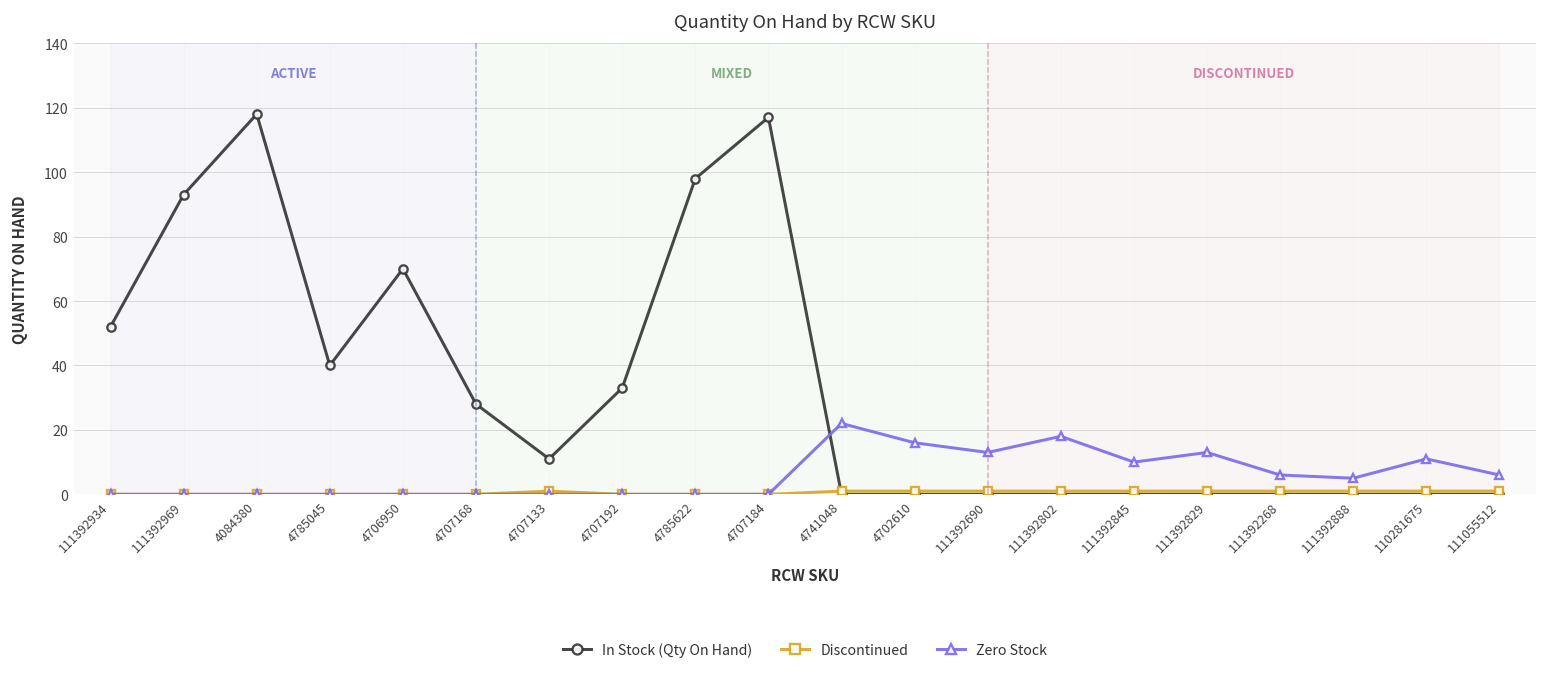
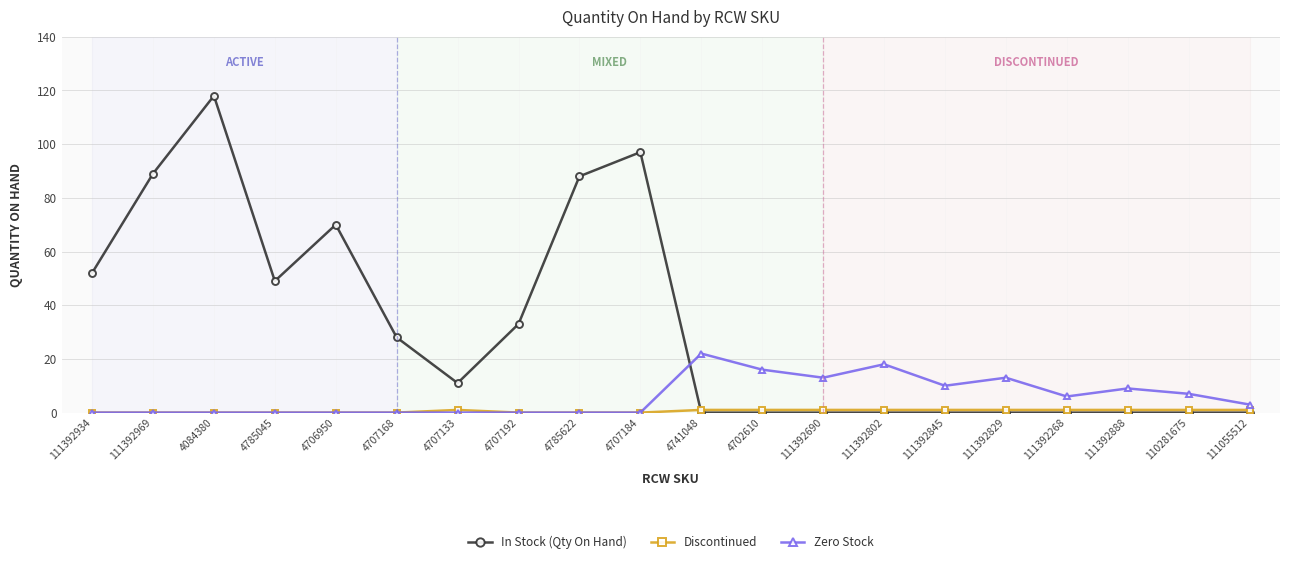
  {
    "In Stock (Qty On Hand)": {
      "111392934": 52,
-     "111392969": 93,
+     "111392969": 89,
      "4084380": 118,
-     "4785045": 40,
+     "4785045": 49,
      "4706950": 70,
      "4707168": 28,
      "4707133": 11,
      "4707192": 33,
-     "4785622": 98,
-     "4707184": 117,
+     "4785622": 88,
+     "4707184": 97,
      "4741048": 0,
      "4702610": 0,
      "111392690": 0,
      "111392802": 0,
      "111392845": 0,
      "111392829": 0,
      "111392268": 0,
      "111392888": 0,
      "110281675": 0,
      "111055512": 0
    },
    "Discontinued": {
      "4707133": 1,
      "4741048": 1,
      "4702610": 1,
      "111392690": 1,
      "111392802": 1,
      "111392845": 1,
      "111392829": 1,
      "111392268": 1,
      "111392888": 1,
      "110281675": 1,
      "111055512": 1
    },
    "Zero Stock": {
      "4707133": 0,
      "4741048": 22,
      "4702610": 16,
      "111392690": 13,
      "111392802": 18,
      "111392845": 10,
      "111392829": 13,
      "111392268": 6,
-     "111392888": 5,
-     "110281675": 11,
-     "111055512": 6
+     "111392888": 9,
+     "110281675": 7,
+     "111055512": 3
    }
  }
